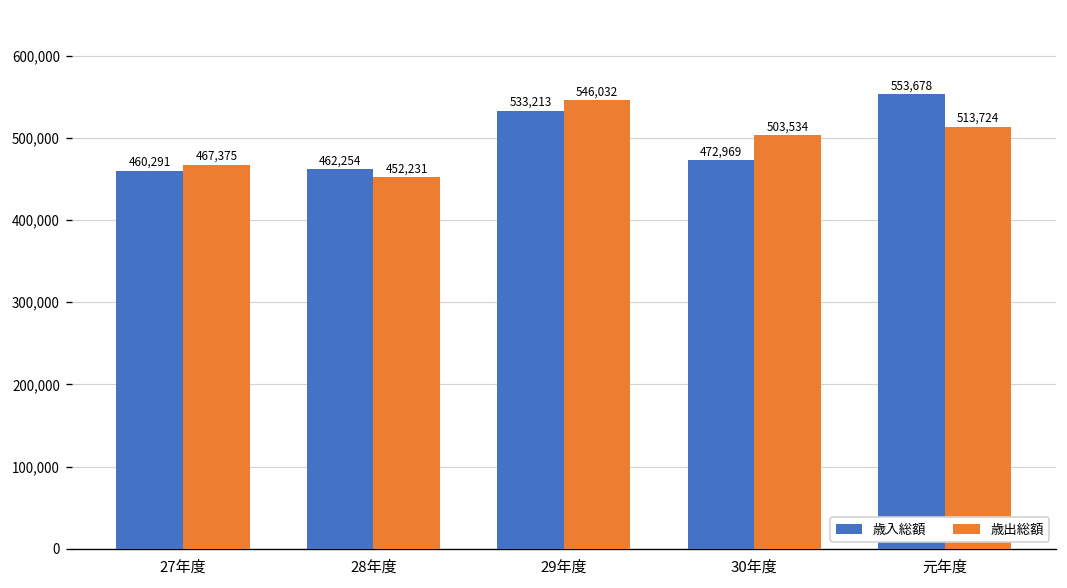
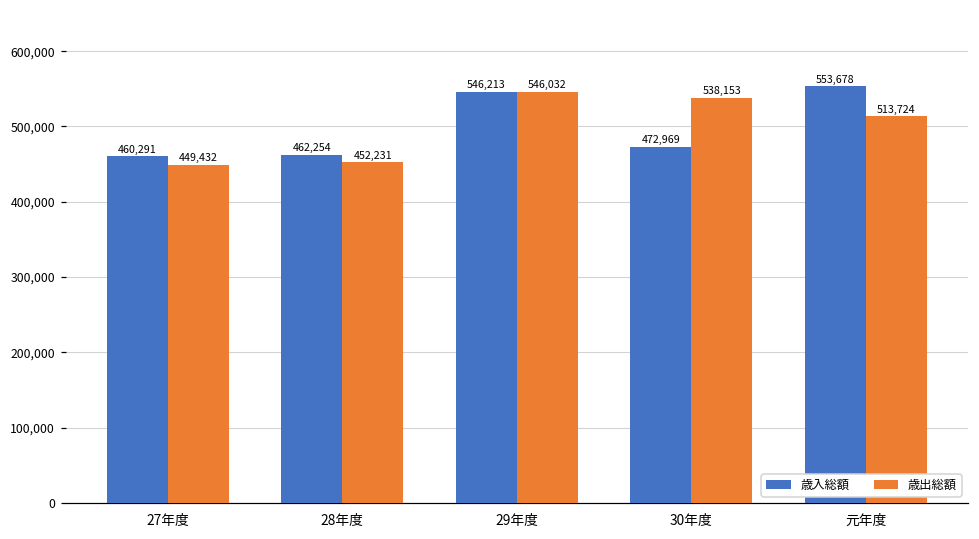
  {
    "歳入総額": {
      "27年度": "460,291",
      "28年度": "462,254",
-     "29年度": "533,213",
+     "29年度": "546,213",
      "30年度": "472,969",
      "元年度": "553,678"
    },
    "歳出総額": {
-     "27年度": "467,375",
+     "27年度": "449,432",
      "28年度": "452,231",
      "29年度": "546,032",
-     "30年度": "503,534",
+     "30年度": "538,153",
      "元年度": "513,724"
    }
  }
